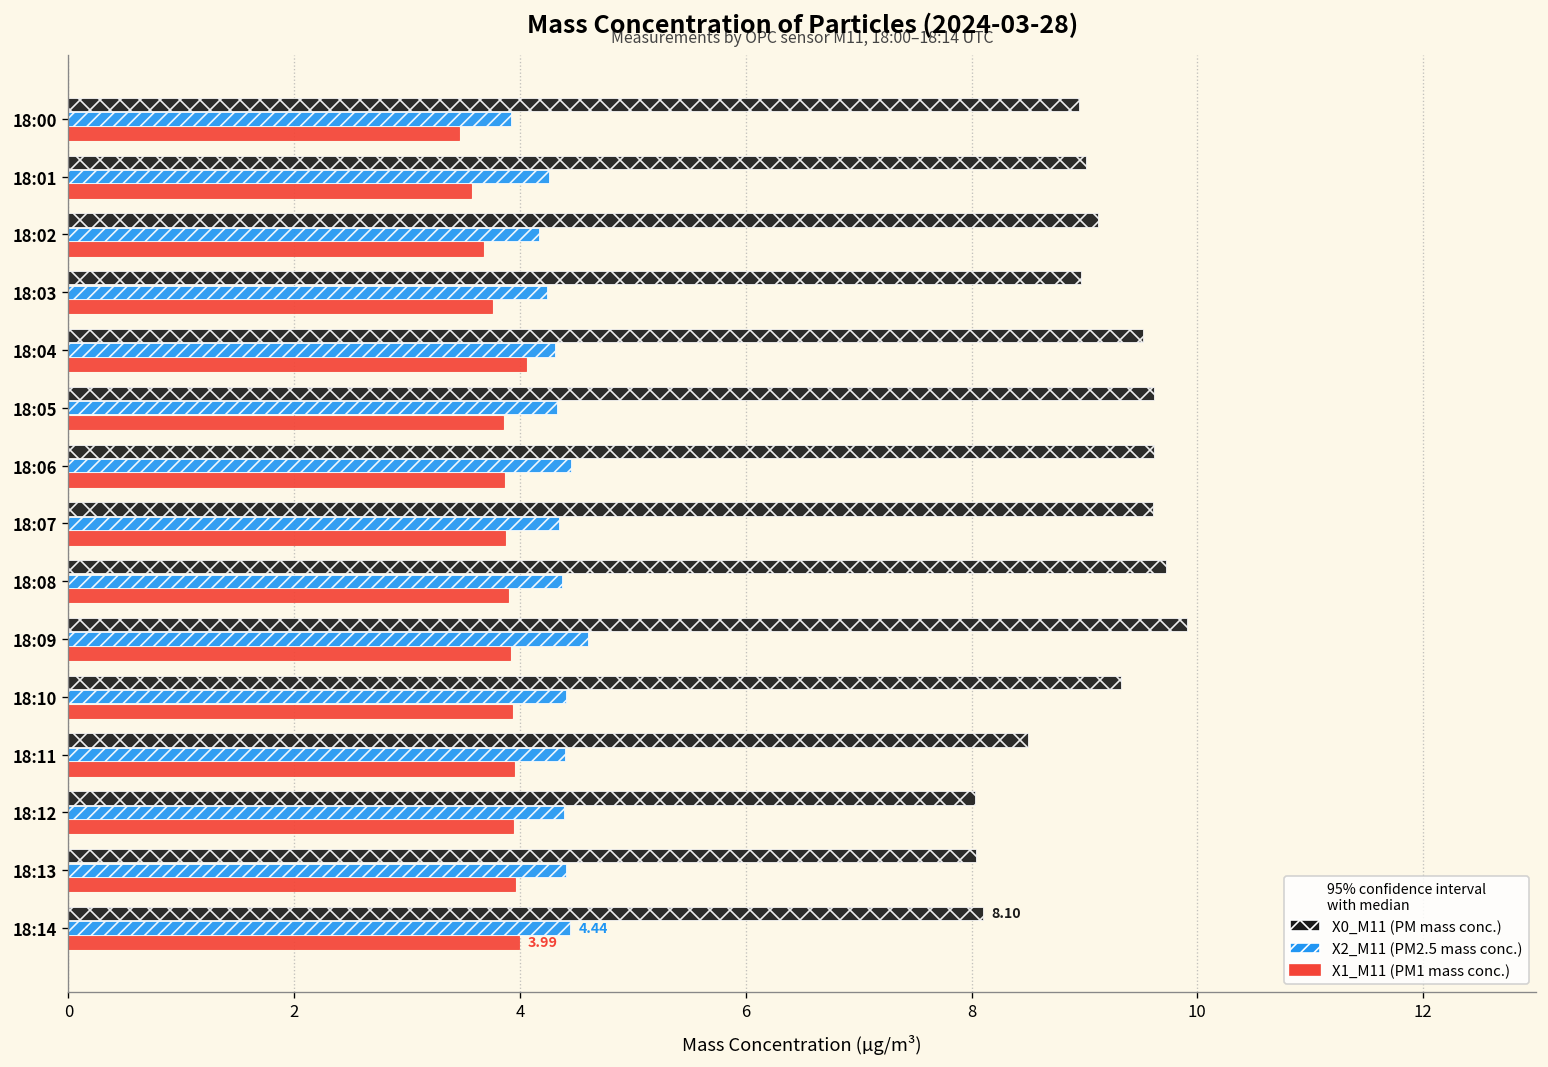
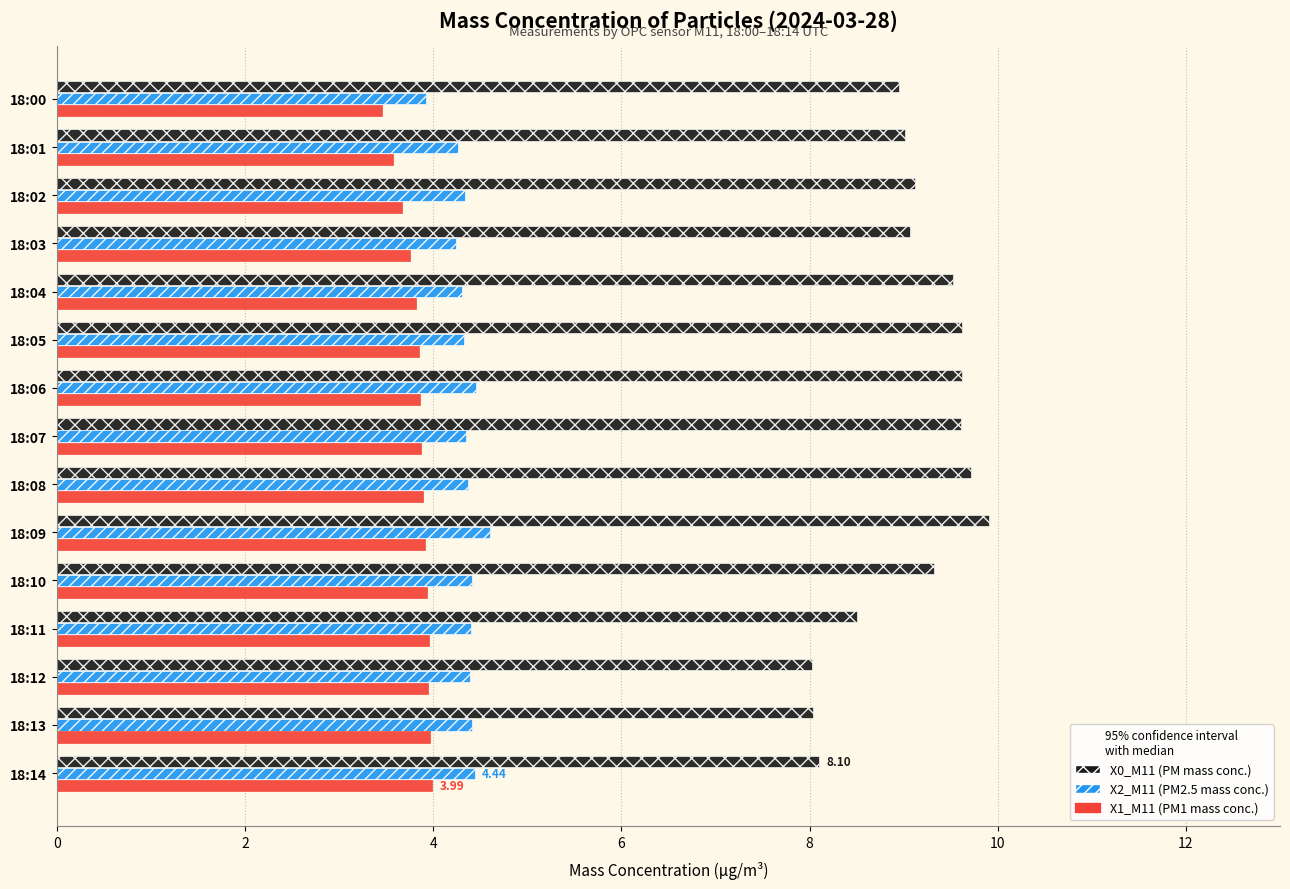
  {
    "X0_M11 (PM mass conc.)": {
      "18:00": 9.0,
      "18:01": 9.0,
      "18:02": 9.1,
-     "18:03": 9.0,
+     "18:03": 9.1,
      "18:04": 9.5,
      "18:05": 9.6,
      "18:06": 9.6,
      "18:07": 9.6,
      "18:08": 9.7,
      "18:09": 9.9,
      "18:10": 9.3,
      "18:11": 8.5,
      "18:12": 8.0,
      "18:13": 8.0
    },
    "X2_M11 (PM2.5 mass conc.)": {
      "18:00": 3.9,
      "18:01": 4.3,
-     "18:02": 4.2,
+     "18:02": 4.3,
      "18:03": 4.2,
      "18:04": 4.3,
      "18:05": 4.3,
      "18:06": 4.5,
      "18:07": 4.4,
      "18:08": 4.4,
      "18:09": 4.6,
      "18:10": 4.4,
      "18:11": 4.4,
      "18:12": 4.4,
      "18:13": 4.4
    },
    "X1_M11 (PM1 mass conc.)": {
      "18:00": 3.5,
      "18:01": 3.6,
      "18:02": 3.7,
      "18:03": 3.8,
-     "18:04": 4.1,
+     "18:04": 3.8,
      "18:05": 3.9,
      "18:06": 3.9,
      "18:07": 3.9,
      "18:08": 3.9,
      "18:09": 3.9,
      "18:10": 3.9,
      "18:11": 4.0,
      "18:12": 3.9,
      "18:13": 4.0
    }
  }
